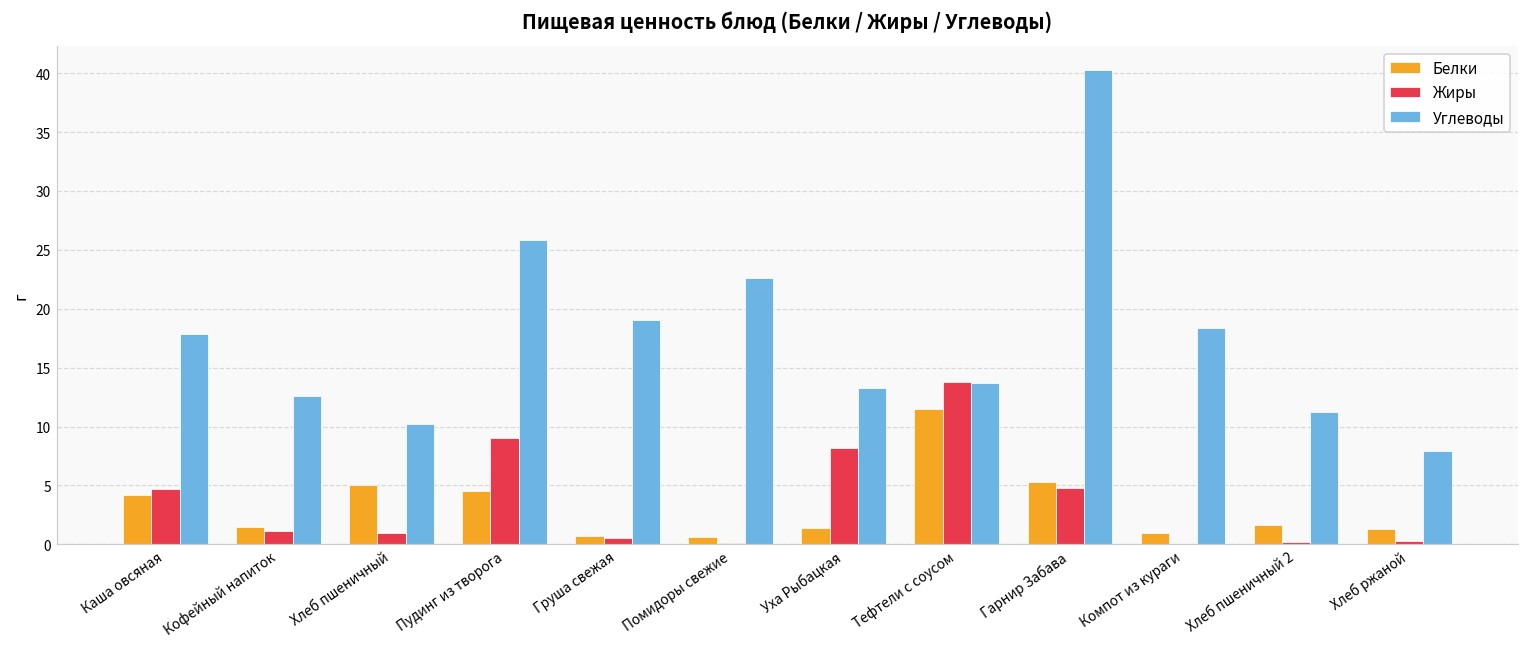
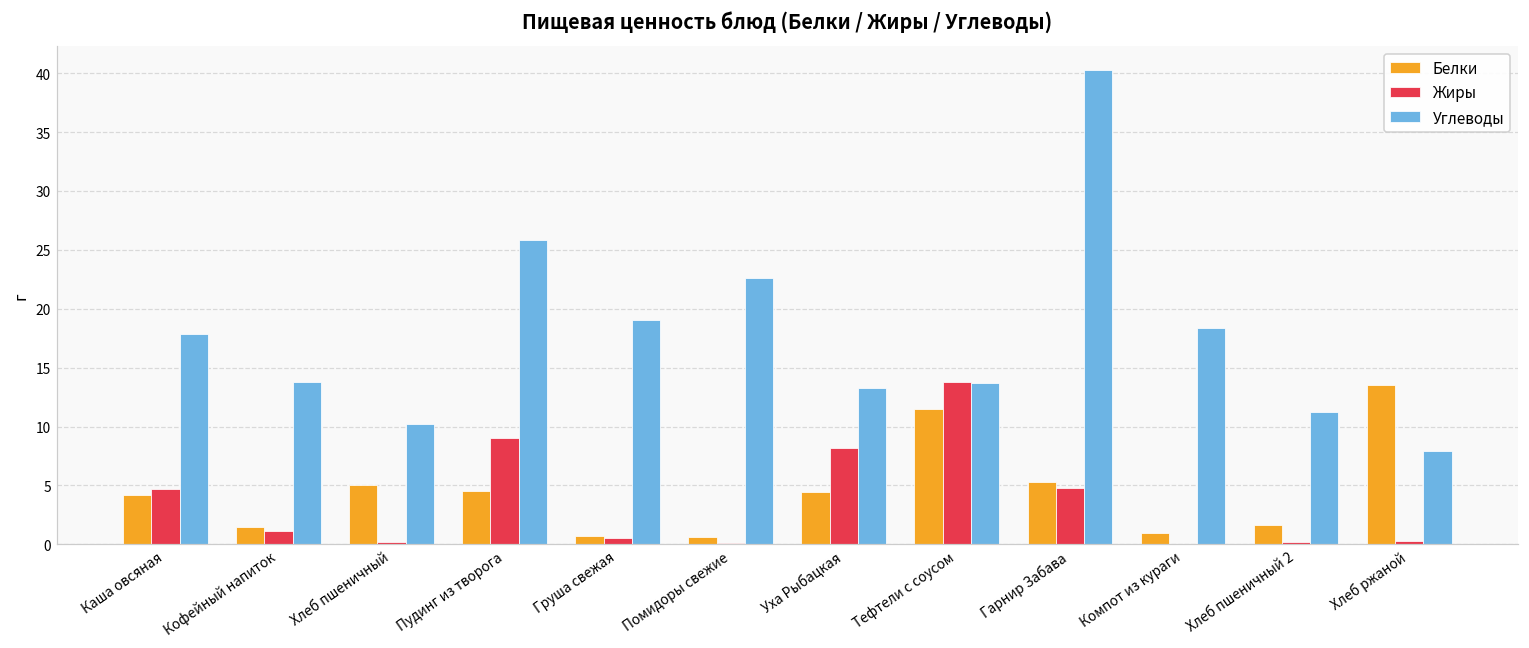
  {
    "Белки": {
      "Каша овсяная": 4.2,
      "Кофейный напиток": 1.5,
      "Хлеб пшеничный": 5.0,
      "Пудинг из творога": 4.5,
      "Груша свежая": 0.7,
      "Помидоры свежие": 0.7,
-     "Уха Рыбацкая": 1.4,
+     "Уха Рыбацкая": 4.5,
      "Тефтели с соусом": 11.5,
      "Гарнир Забава": 5.3,
      "Компот из кураги": 1.0,
      "Хлеб пшеничный 2": 1.7,
-     "Хлеб ржаной": 1.3
+     "Хлеб ржаной": 13.5
    },
    "Жиры": {
      "Каша овсяная": 4.7,
      "Кофейный напиток": 1.1,
-     "Хлеб пшеничный": 1.0,
+     "Хлеб пшеничный": 0.2,
      "Пудинг из творога": 9.0,
      "Груша свежая": 0.6,
      "Уха Рыбацкая": 8.2,
      "Тефтели с соусом": 13.8,
      "Гарнир Забава": 4.8,
      "Хлеб ржаной": 0.2
    },
    "Углеводы": {
      "Каша овсяная": 17.9,
-     "Кофейный напиток": 12.6,
+     "Кофейный напиток": 13.8,
      "Хлеб пшеничный": 10.2,
      "Пудинг из творога": 25.8,
      "Груша свежая": 19.1,
      "Помидоры свежие": 22.6,
      "Уха Рыбацкая": 13.3,
      "Тефтели с соусом": 13.7,
      "Гарнир Забава": 40.3,
      "Компот из кураги": 18.4,
      "Хлеб пшеничный 2": 11.2,
      "Хлеб ржаной": 7.9
    }
  }
